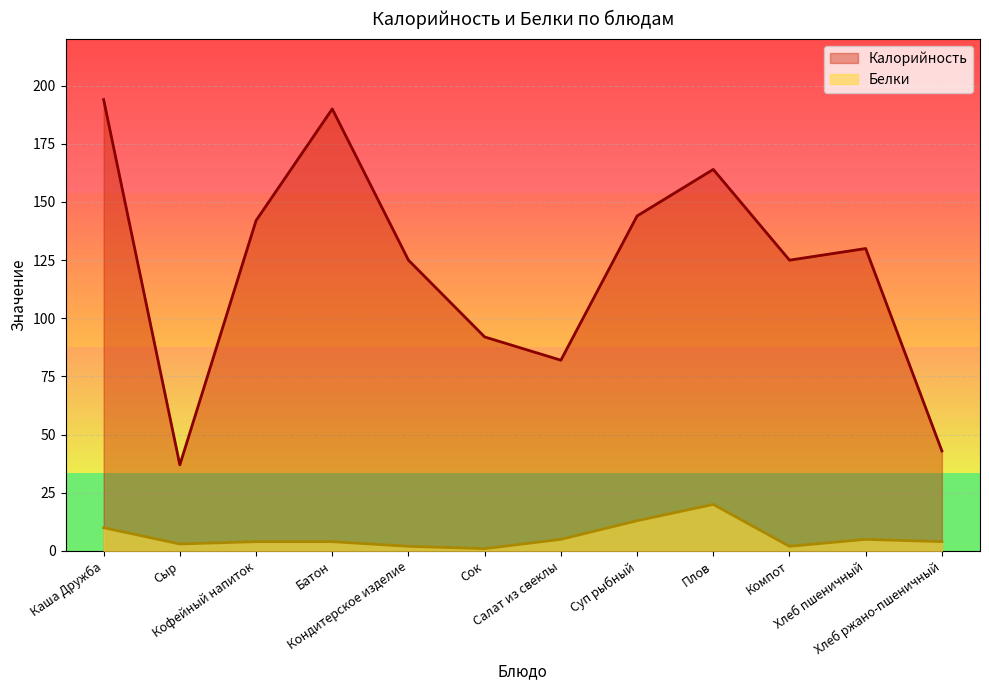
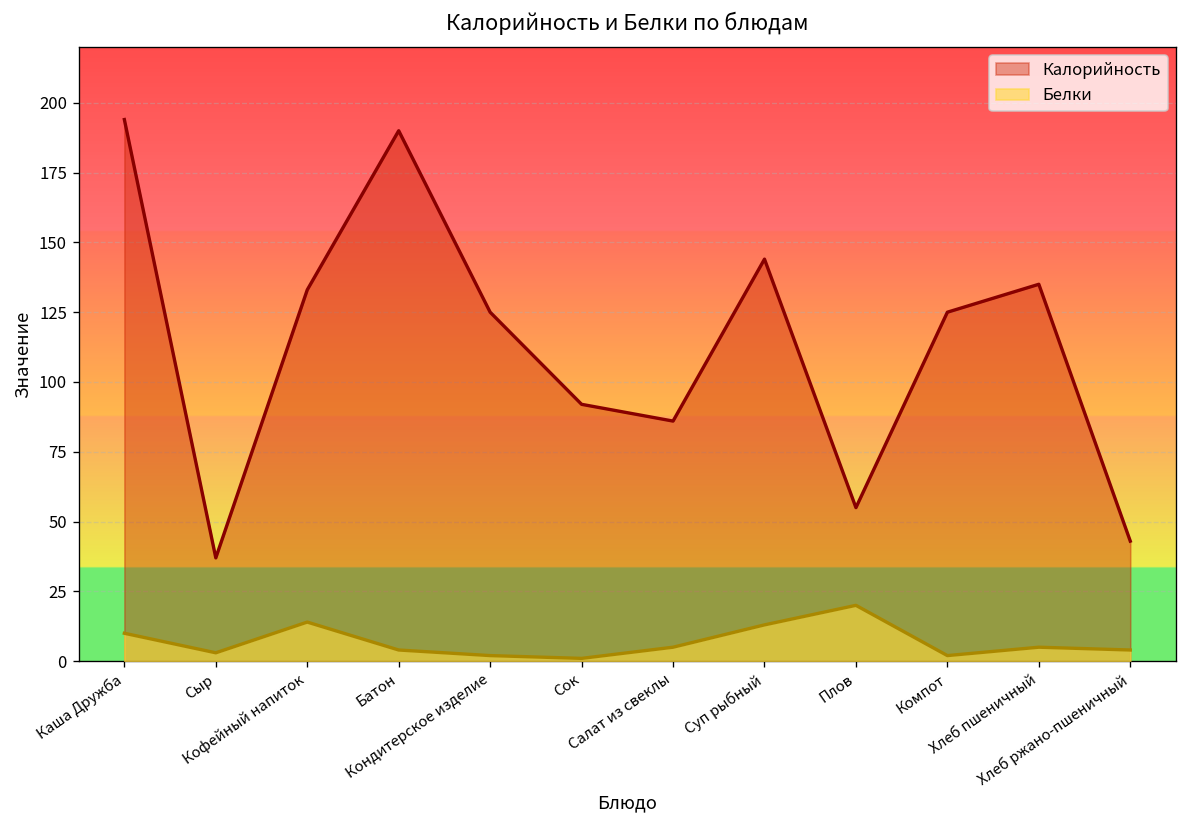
  {
    "Калорийность": {
      "Каша Дружба": 194,
      "Сыр": 37,
-     "Кофейный напиток": 142,
+     "Кофейный напиток": 133,
      "Батон": 190,
      "Кондитерское изделие": 125,
      "Сок": 92,
-     "Салат из свеклы": 82,
+     "Салат из свеклы": 86,
      "Суп рыбный": 144,
-     "Плов": 164,
+     "Плов": 55,
      "Компот": 125,
-     "Хлеб пшеничный": 130,
+     "Хлеб пшеничный": 135,
      "Хлеб ржано-пшеничный": 43
    },
    "Белки": {
      "Каша Дружба": 10,
      "Сыр": 3,
-     "Кофейный напиток": 4,
+     "Кофейный напиток": 14,
      "Батон": 4,
      "Кондитерское изделие": 2,
      "Сок": 1,
      "Салат из свеклы": 5,
      "Суп рыбный": 13,
      "Плов": 20,
      "Компот": 2,
      "Хлеб пшеничный": 5,
      "Хлеб ржано-пшеничный": 4
    }
  }
